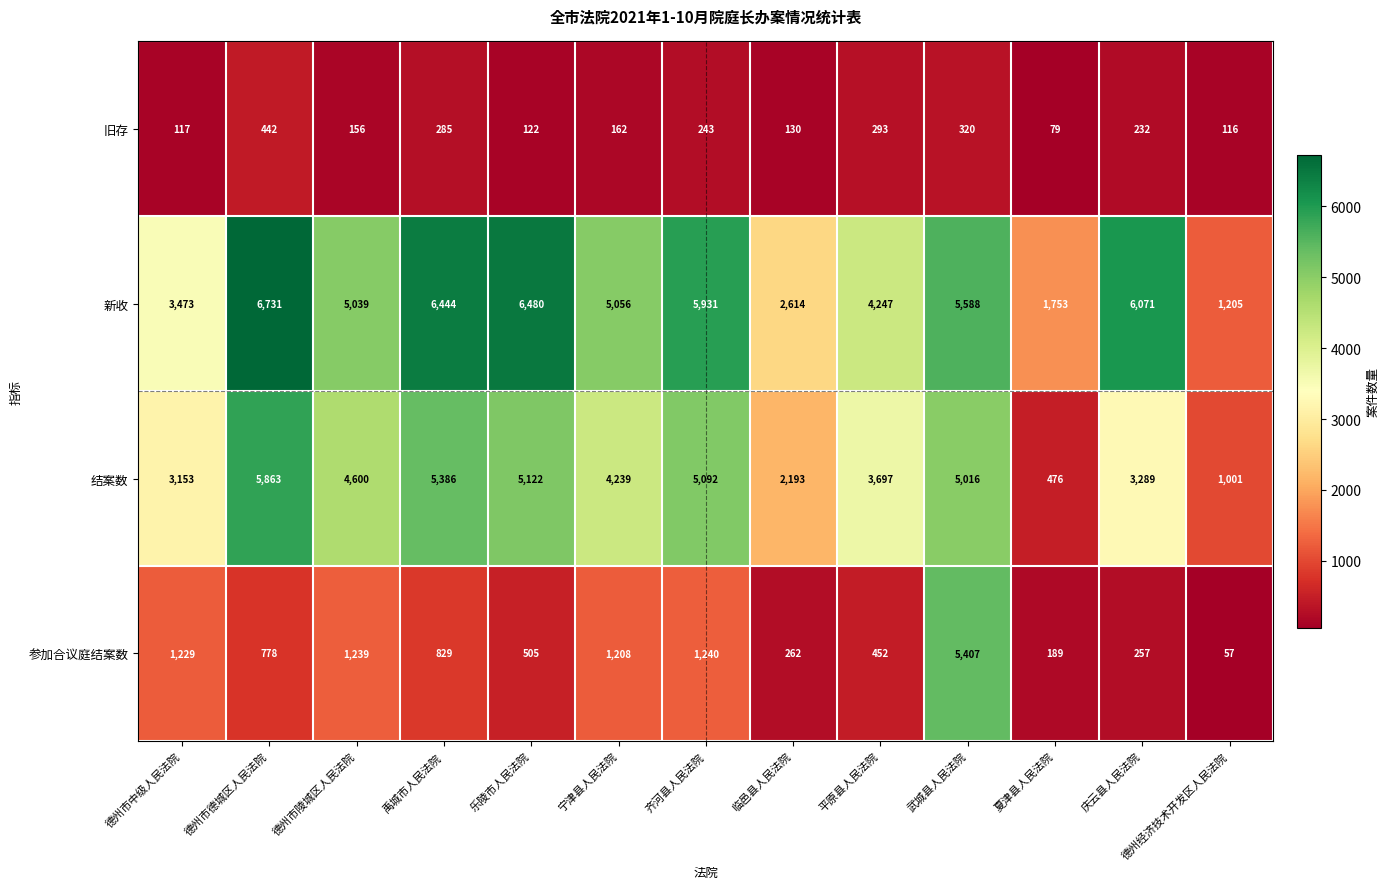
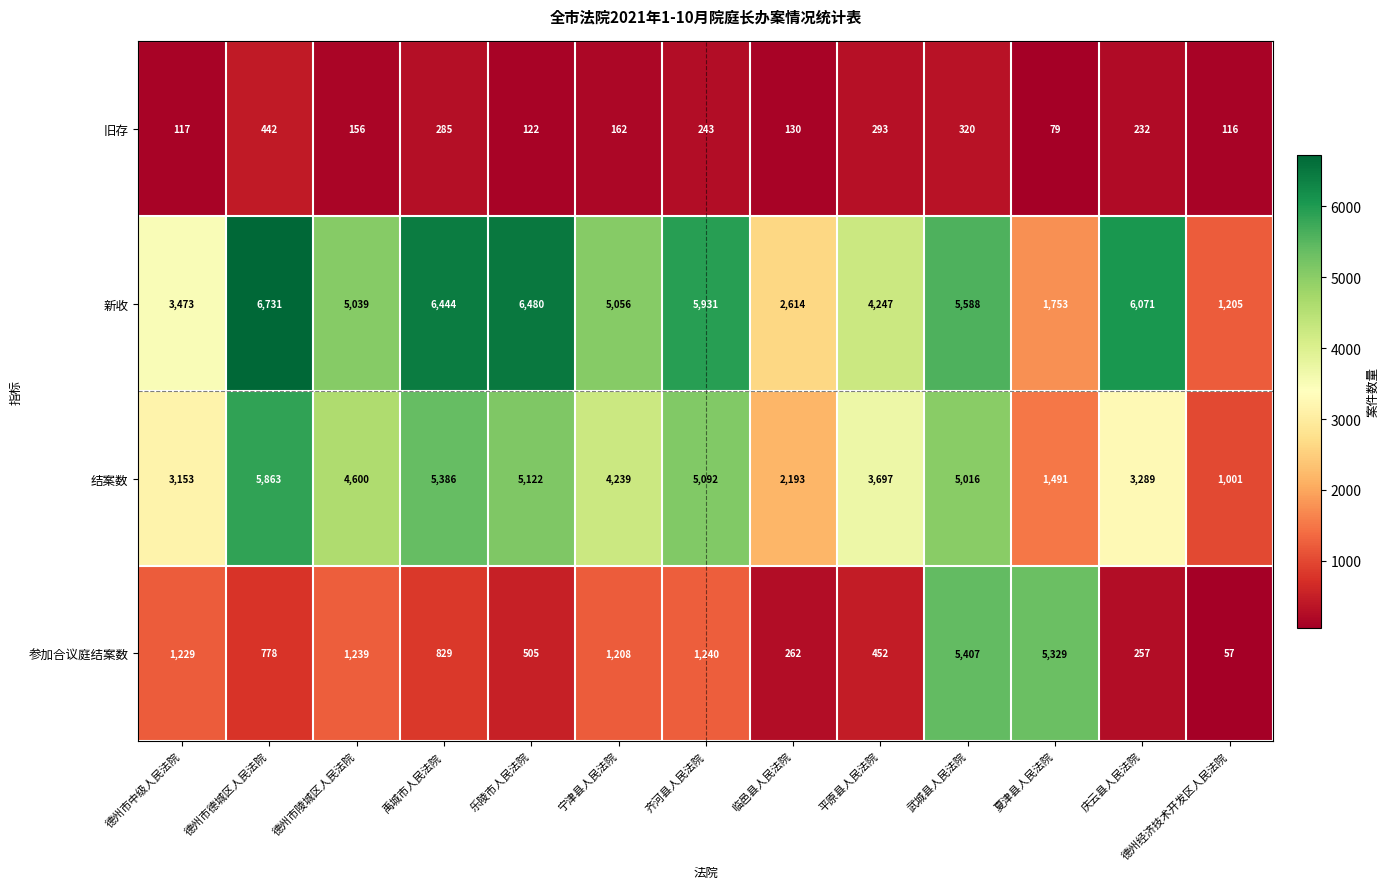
  {
    "旧存": {
      "德州市中级人民法院": "117",
      "德州市德城区人民法院": "442",
      "德州市陵城区人民法院": "156",
      "禹城市人民法院": "285",
      "乐陵市人民法院": "122",
      "宁津县人民法院": "162",
      "齐河县人民法院": "243",
      "临邑县人民法院": "130",
      "平原县人民法院": "293",
      "武城县人民法院": "320",
      "夏津县人民法院": "79",
      "庆云县人民法院": "232",
      "德州经济技术开发区人民法院": "116"
    },
    "新收": {
      "德州市中级人民法院": "3,473",
      "德州市德城区人民法院": "6,731",
      "德州市陵城区人民法院": "5,039",
      "禹城市人民法院": "6,444",
      "乐陵市人民法院": "6,480",
      "宁津县人民法院": "5,056",
      "齐河县人民法院": "5,931",
      "临邑县人民法院": "2,614",
      "平原县人民法院": "4,247",
      "武城县人民法院": "5,588",
      "夏津县人民法院": "1,753",
      "庆云县人民法院": "6,071",
      "德州经济技术开发区人民法院": "1,205"
    },
    "结案数": {
      "德州市中级人民法院": "3,153",
      "德州市德城区人民法院": "5,863",
      "德州市陵城区人民法院": "4,600",
      "禹城市人民法院": "5,386",
      "乐陵市人民法院": "5,122",
      "宁津县人民法院": "4,239",
      "齐河县人民法院": "5,092",
      "临邑县人民法院": "2,193",
      "平原县人民法院": "3,697",
      "武城县人民法院": "5,016",
-     "夏津县人民法院": "476",
+     "夏津县人民法院": "1,491",
      "庆云县人民法院": "3,289",
      "德州经济技术开发区人民法院": "1,001"
    },
    "参加合议庭结案数": {
      "德州市中级人民法院": "1,229",
      "德州市德城区人民法院": "778",
      "德州市陵城区人民法院": "1,239",
      "禹城市人民法院": "829",
      "乐陵市人民法院": "505",
      "宁津县人民法院": "1,208",
      "齐河县人民法院": "1,240",
      "临邑县人民法院": "262",
      "平原县人民法院": "452",
      "武城县人民法院": "5,407",
-     "夏津县人民法院": "189",
+     "夏津县人民法院": "5,329",
      "庆云县人民法院": "257",
      "德州经济技术开发区人民法院": "57"
    }
  }
